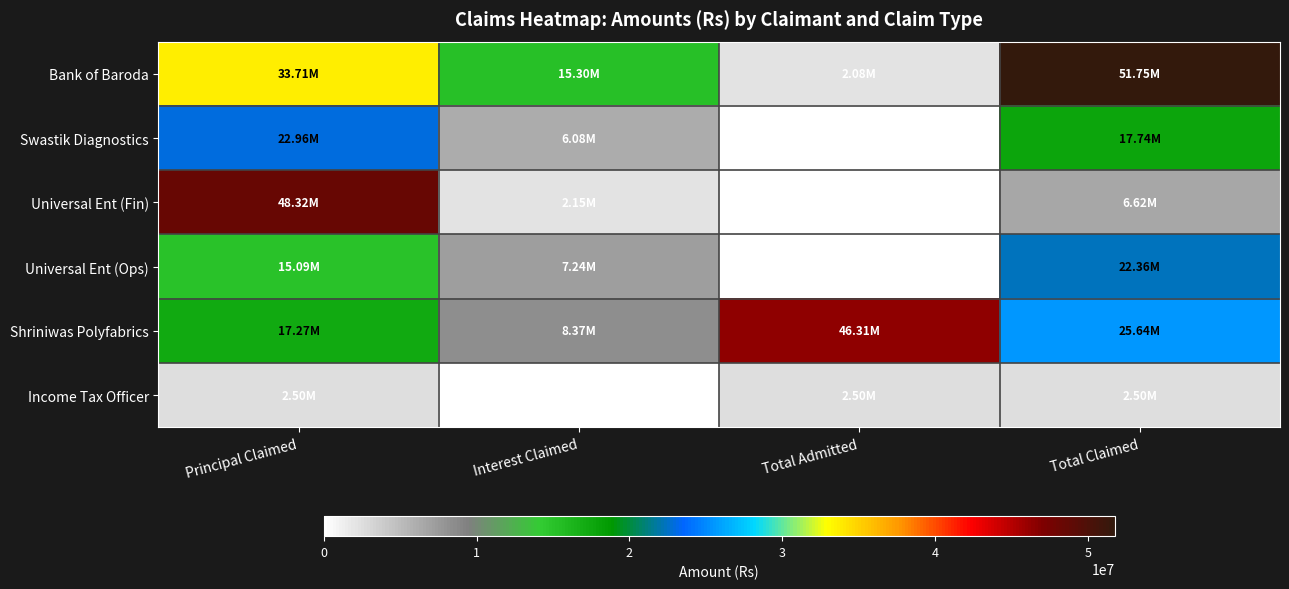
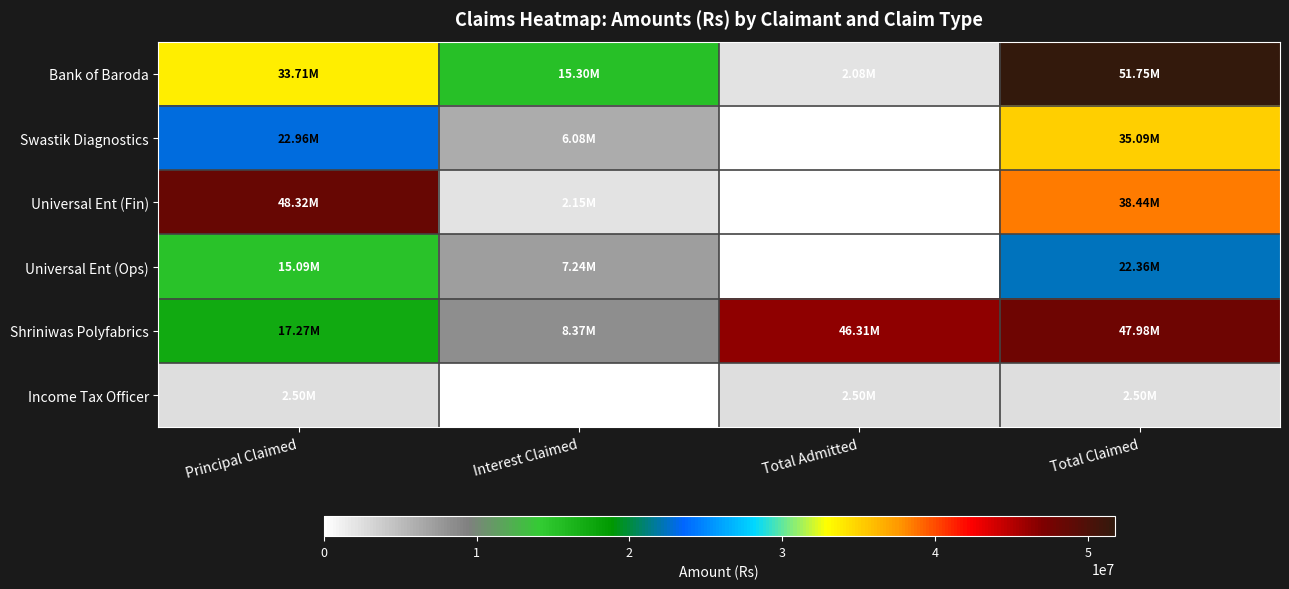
  {
    "Bank of Baroda": {
      "Principal Claimed": "33.71M",
      "Interest Claimed": "15.30M",
      "Total Claimed": "51.75M"
    },
    "Swastik Diagnostics": {
      "Principal Claimed": "22.96M",
      "Interest Claimed": "6.08M",
-     "Total Claimed": "17.74M"
+     "Total Claimed": "35.09M"
    },
    "Universal Ent (Fin)": {
      "Principal Claimed": "48.32M",
-     "Total Claimed": "6.62M"
+     "Total Claimed": "38.44M"
    },
    "Universal Ent (Ops)": {
      "Principal Claimed": "15.09M",
      "Interest Claimed": "7.24M",
      "Total Claimed": "22.36M"
    },
    "Shriniwas Polyfabrics": {
      "Principal Claimed": "17.27M",
      "Interest Claimed": "8.37M",
      "Total Admitted": "46.31M",
-     "Total Claimed": "25.64M"
+     "Total Claimed": "47.98M"
    }
  }
